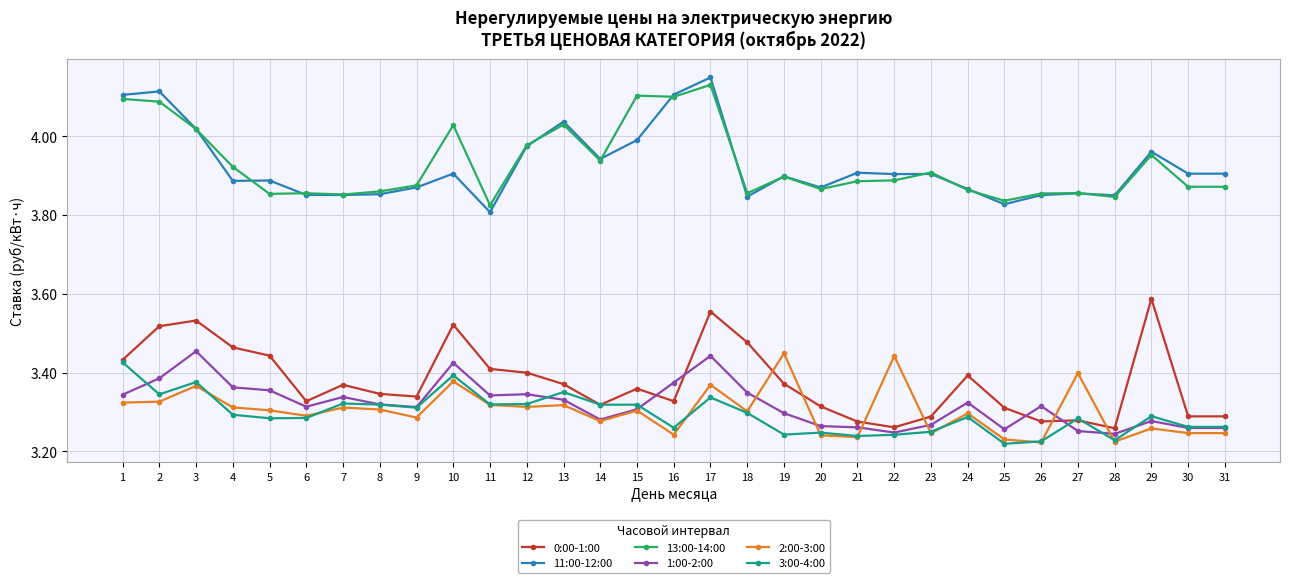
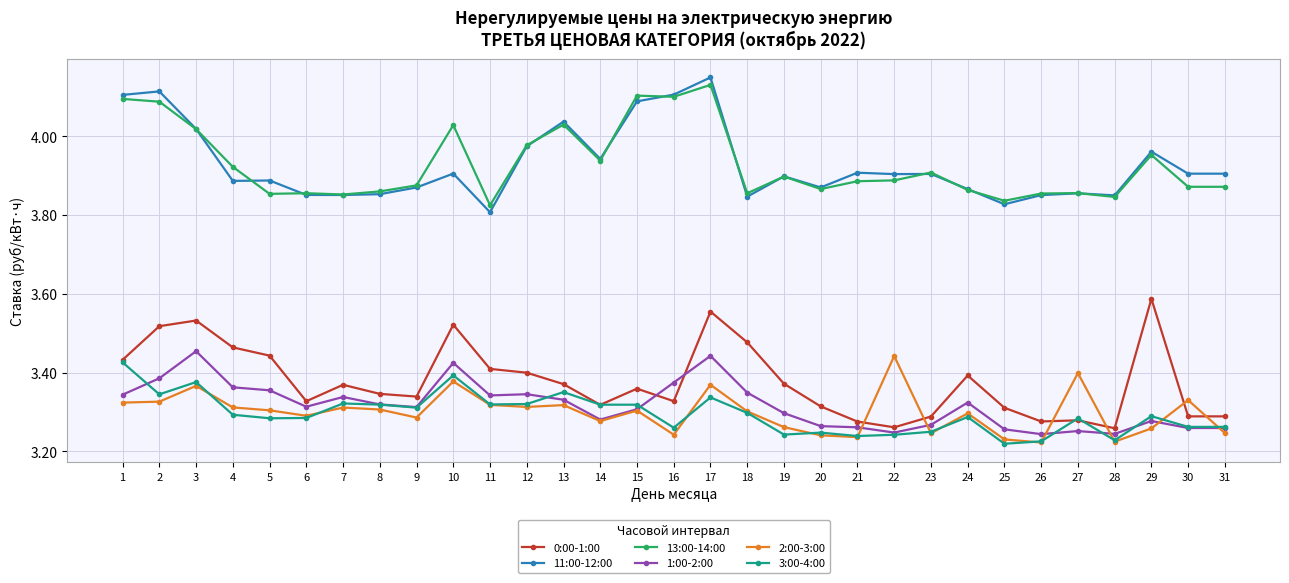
  {
    "0:00-1:00": {
      "2": 3.52,
      "3": 3.53,
      "4": 3.46,
      "5": 3.44,
      "6": 3.33,
      "7": 3.37,
      "8": 3.35,
      "9": 3.34,
      "10": 3.52,
      "11": 3.41,
      "12": 3.40,
      "13": 3.37,
      "15": 3.36,
      "16": 3.33,
      "17": 3.55,
      "18": 3.48,
      "19": 3.37,
      "20": 3.31,
      "21": 3.28,
      "22": 3.26,
      "23": 3.29,
      "24": 3.39,
      "25": 3.31,
      "26": 3.28,
      "28": 3.26,
      "29": 3.59,
      "30": 3.29,
      "31": 3.29
    },
    "11:00-12:00": {
      "1": 4.10,
      "2": 4.11,
      "4": 3.89,
      "5": 3.89,
      "8": 3.85,
      "10": 3.91,
      "11": 3.81,
      "13": 4.04,
-     "15": 3.99,
+     "15": 4.09,
      "17": 4.15,
      "18": 3.85,
      "21": 3.91,
      "22": 3.90,
      "25": 3.83,
      "29": 3.96,
      "30": 3.90,
      "31": 3.90
    },
    "1:00-2:00": {
      "1": 3.34,
      "2": 3.39,
      "3": 3.45,
      "4": 3.36,
      "5": 3.36,
      "6": 3.31,
      "7": 3.34,
      "10": 3.42,
      "11": 3.34,
      "12": 3.35,
      "13": 3.33,
      "16": 3.37,
      "17": 3.44,
      "18": 3.35,
      "19": 3.30,
      "20": 3.26,
      "21": 3.26,
      "23": 3.27,
      "24": 3.32,
      "25": 3.26,
-     "26": 3.32,
+     "26": 3.24,
      "27": 3.25,
      "28": 3.24,
      "29": 3.28
    },
    "2:00-3:00": {
      "1": 3.32,
      "2": 3.33,
      "3": 3.37,
      "4": 3.31,
      "5": 3.30,
      "7": 3.31,
      "8": 3.31,
      "9": 3.29,
      "10": 3.38,
      "12": 3.31,
      "13": 3.32,
      "16": 3.24,
      "17": 3.37,
-     "19": 3.45,
+     "19": 3.26,
      "20": 3.24,
      "22": 3.44,
      "24": 3.30,
      "25": 3.23,
      "27": 3.40,
      "29": 3.26,
-     "30": 3.25,
+     "30": 3.33,
      "31": 3.25
    }
  }
